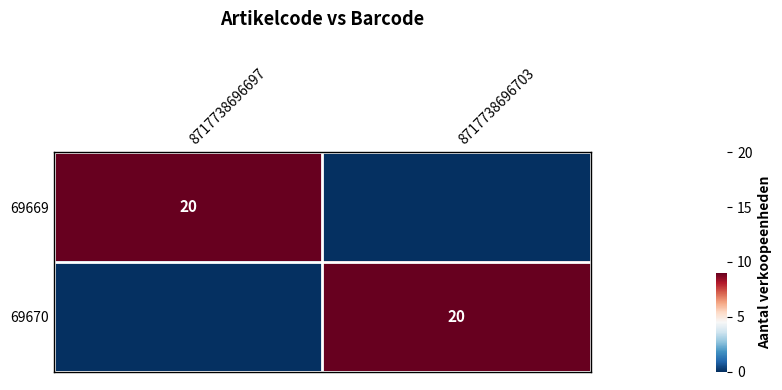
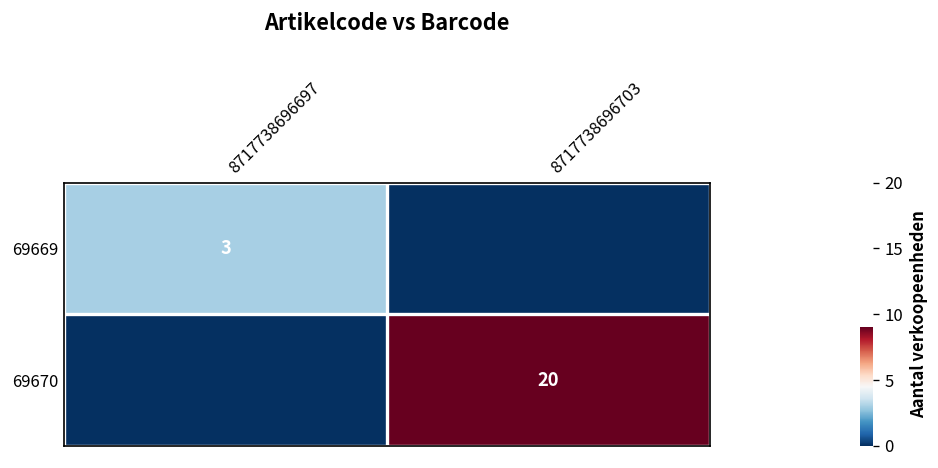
  {
    "69669": {
-     "8717738696697": 20
+     "8717738696697": 3
    },
    "69670": {
      "8717738696703": 20
    }
  }
